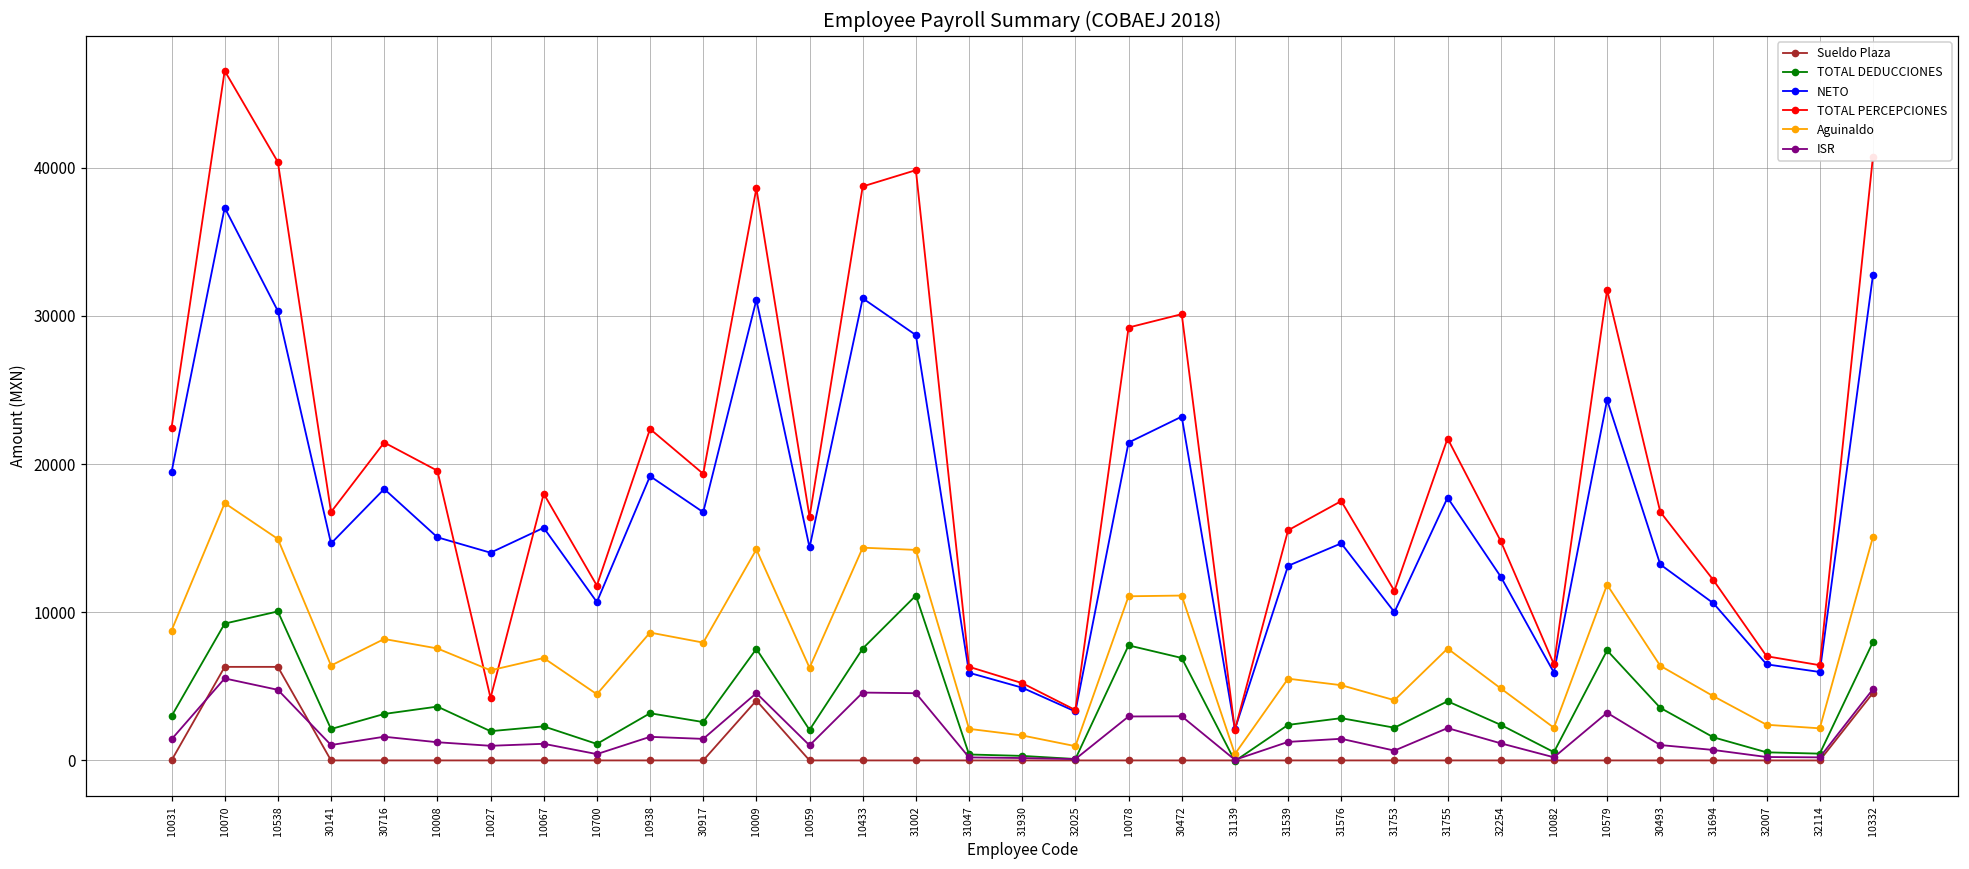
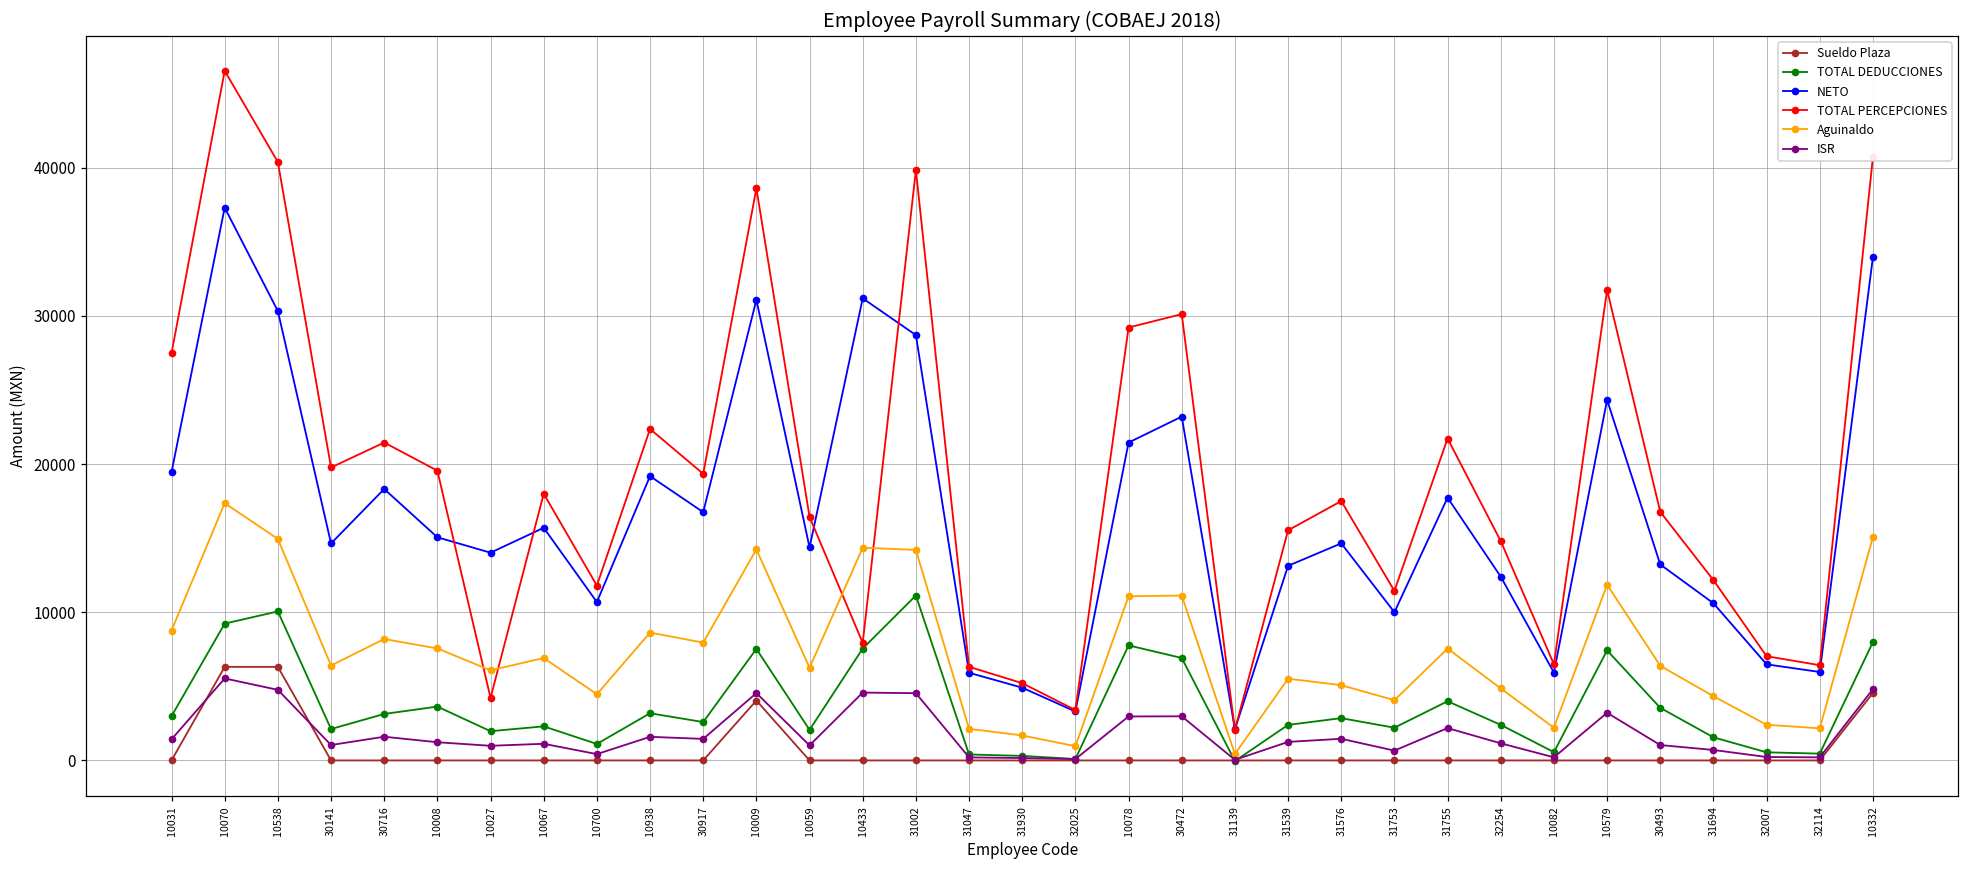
  {
    "Sueldo Plaza": {
      "10031": 0,
      "10070": 6300,
      "10538": 6300,
      "30141": 0,
      "30716": 0,
      "10008": 0,
      "10027": 0,
      "10067": 0,
      "10700": 0,
      "10938": 0,
      "30917": 0,
      "10009": 4000,
      "10059": 0,
      "10433": 0,
      "31002": 0,
      "31047": 0,
      "10078": 0,
      "30472": 0,
      "31539": 0,
      "31576": 0,
      "31753": 0,
      "31755": 0,
      "32254": 0,
      "10082": 0,
      "10579": 0,
      "30493": 0,
      "31694": 0,
      "32007": 0,
      "32114": 0,
      "10332": 4600
    },
    "TOTAL DEDUCCIONES": {
      "10031": 3000,
      "10070": 9200,
      "10538": 10100,
      "30141": 2100,
      "30716": 3100,
      "10008": 3600,
      "10027": 2000,
      "10067": 2300,
      "10700": 1100,
      "10938": 3200,
      "30917": 2600,
      "10009": 7500,
      "10059": 2100,
      "10433": 7600,
      "31002": 11100,
      "31047": 400,
      "10078": 7800,
      "30472": 6900,
      "31539": 2400,
      "31576": 2900,
      "31753": 2200,
      "31755": 4000,
      "32254": 2400,
      "10082": 600,
      "10579": 7400,
      "30493": 3600,
      "31694": 1600,
      "32007": 500,
      "32114": 500,
      "10332": 8000
    },
    "NETO": {
      "10031": 19500,
      "10070": 37300,
      "10538": 30300,
      "30141": 14600,
      "30716": 18300,
      "10008": 15100,
      "10027": 14000,
      "10067": 15700,
      "10700": 10700,
      "10938": 19200,
      "30917": 16800,
      "10009": 31100,
      "10059": 14400,
      "10433": 31200,
      "31002": 28700,
      "31047": 5900,
      "31930": 4900,
      "10078": 21500,
      "30472": 23200,
      "31539": 13100,
      "31576": 14700,
      "31753": 10000,
      "31755": 17700,
      "32254": 12400,
      "10082": 5900,
      "10579": 24300,
      "30493": 13200,
      "31694": 10600,
      "32007": 6500,
      "32114": 6000,
-     "10332": 32700
+     "10332": 34000
    },
    "TOTAL PERCEPCIONES": {
-     "10031": 22400,
+     "10031": 27500,
      "10070": 46500,
      "10538": 40400,
-     "30141": 16800,
+     "30141": 19800,
      "30716": 21500,
      "10008": 19600,
      "10027": 4200,
      "10067": 18000,
      "10700": 11800,
      "10938": 22400,
      "30917": 19300,
      "10009": 38600,
      "10059": 16400,
-     "10433": 38700,
+     "10433": 7900,
      "31002": 39800,
      "31047": 6300,
      "31930": 5200,
      "10078": 29200,
      "30472": 30100,
      "31539": 15500,
      "31576": 17500,
      "31753": 11400,
      "31755": 21700,
      "32254": 14800,
      "10082": 6500,
      "10579": 31800,
      "30493": 16800,
      "31694": 12200,
      "32007": 7000,
      "32114": 6400,
      "10332": 40700
    },
    "Aguinaldo": {
      "10031": 8800,
      "10070": 17400,
      "10538": 14900,
      "30141": 6400,
      "30716": 8200,
      "10008": 7600,
      "10027": 6100,
      "10067": 6900,
      "10700": 4500,
      "10938": 8600,
      "30917": 8000,
      "10009": 14200,
      "10059": 6300,
      "10433": 14400,
      "31002": 14200,
      "31047": 2100,
      "31930": 1700,
      "32025": 1000,
      "10078": 11100,
      "30472": 11100,
      "31139": 400,
      "31539": 5500,
      "31576": 5100,
      "31753": 4100,
      "31755": 7600,
      "32254": 4900,
      "10082": 2200,
      "10579": 11900,
      "30493": 6400,
      "31694": 4300,
      "32007": 2400,
      "32114": 2200,
      "10332": 15100
    },
    "ISR": {
      "10031": 1400,
      "10070": 5500,
      "10538": 4800,
      "30141": 1000,
      "30716": 1600,
      "10008": 1200,
      "10027": 1000,
      "10067": 1100,
      "10700": 400,
      "10938": 1600,
      "30917": 1500,
      "10009": 4500,
      "10059": 1000,
      "10433": 4600,
      "31002": 4500,
      "31047": 200,
      "10078": 3000,
      "30472": 3000,
      "31539": 1300,
      "31576": 1500,
      "31753": 700,
      "31755": 2200,
      "32254": 1200,
      "10082": 200,
      "10579": 3200,
      "30493": 1000,
      "31694": 700,
      "32007": 200,
      "32114": 200,
      "10332": 4800
    }
  }
